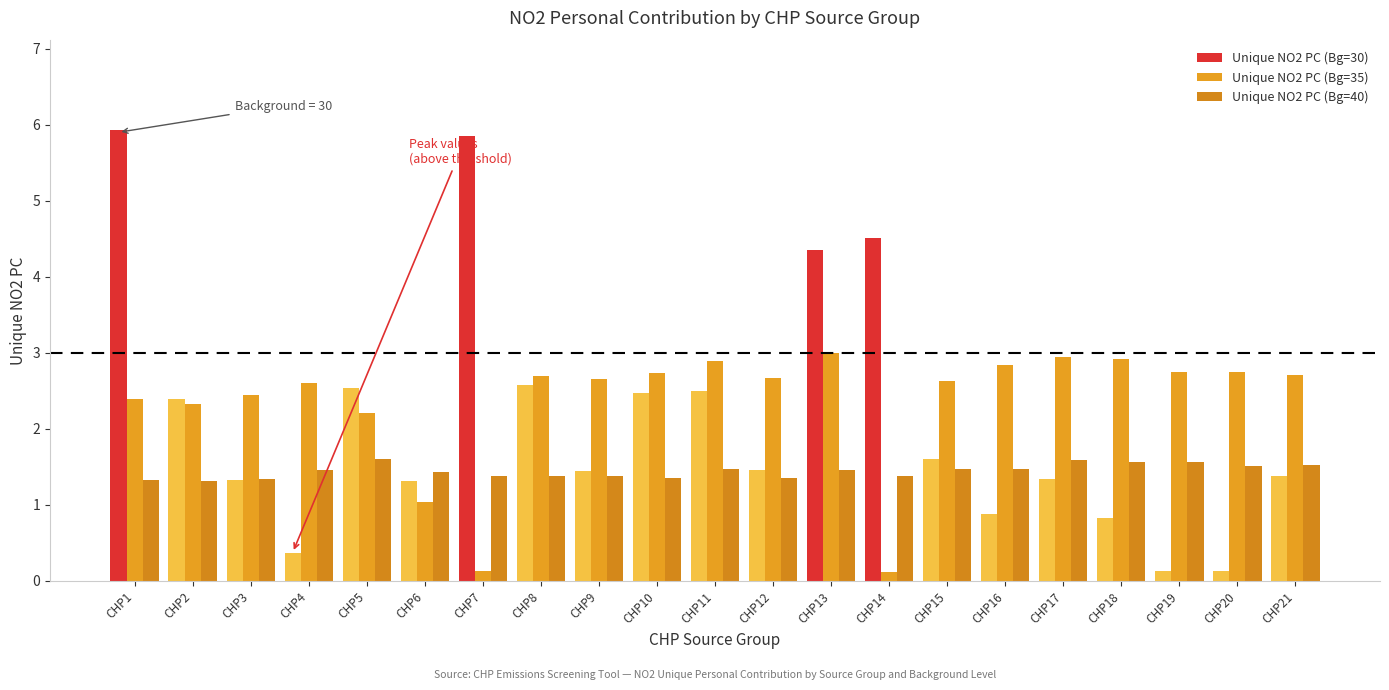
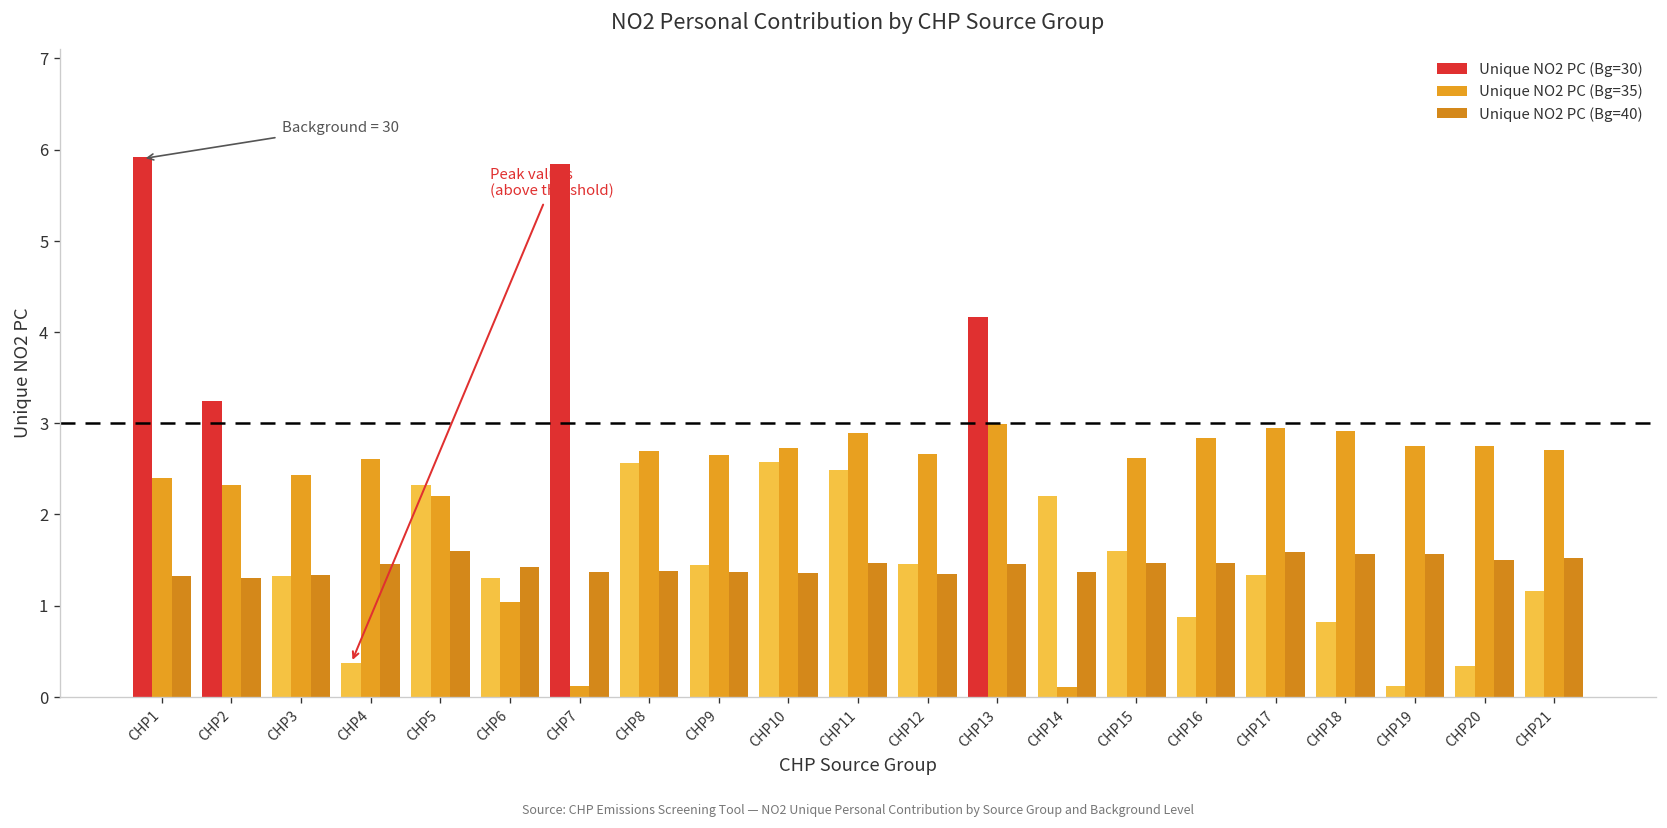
  {
    "Unique NO2 PC (Bg=30)": {
-     "CHP2": 2.4,
+     "CHP2": 3.2,
      "CHP3": 1.3,
      "CHP4": 0.4,
-     "CHP5": 2.5,
+     "CHP5": 2.3,
      "CHP6": 1.3,
      "CHP7": 5.8,
      "CHP8": 2.6,
      "CHP9": 1.4,
-     "CHP10": 2.5,
+     "CHP10": 2.6,
      "CHP11": 2.5,
      "CHP12": 1.5,
-     "CHP13": 4.4,
-     "CHP14": 4.5,
+     "CHP13": 4.2,
+     "CHP14": 2.2,
      "CHP15": 1.6,
      "CHP16": 0.9,
      "CHP17": 1.3,
      "CHP18": 0.8,
      "CHP19": 0.1,
-     "CHP20": 0.1,
-     "CHP21": 1.4
+     "CHP20": 0.3,
+     "CHP21": 1.2
    }
  }
